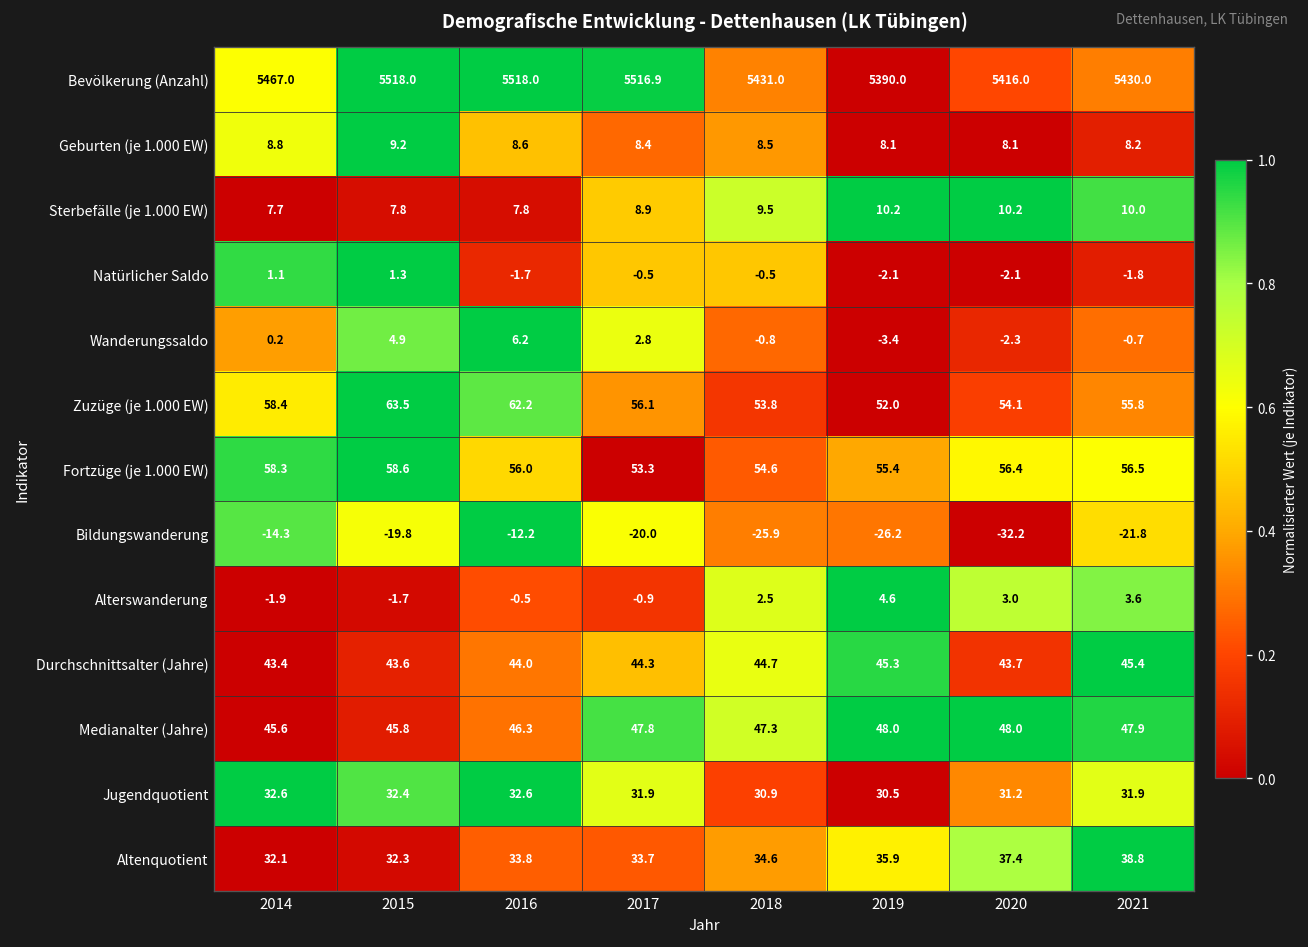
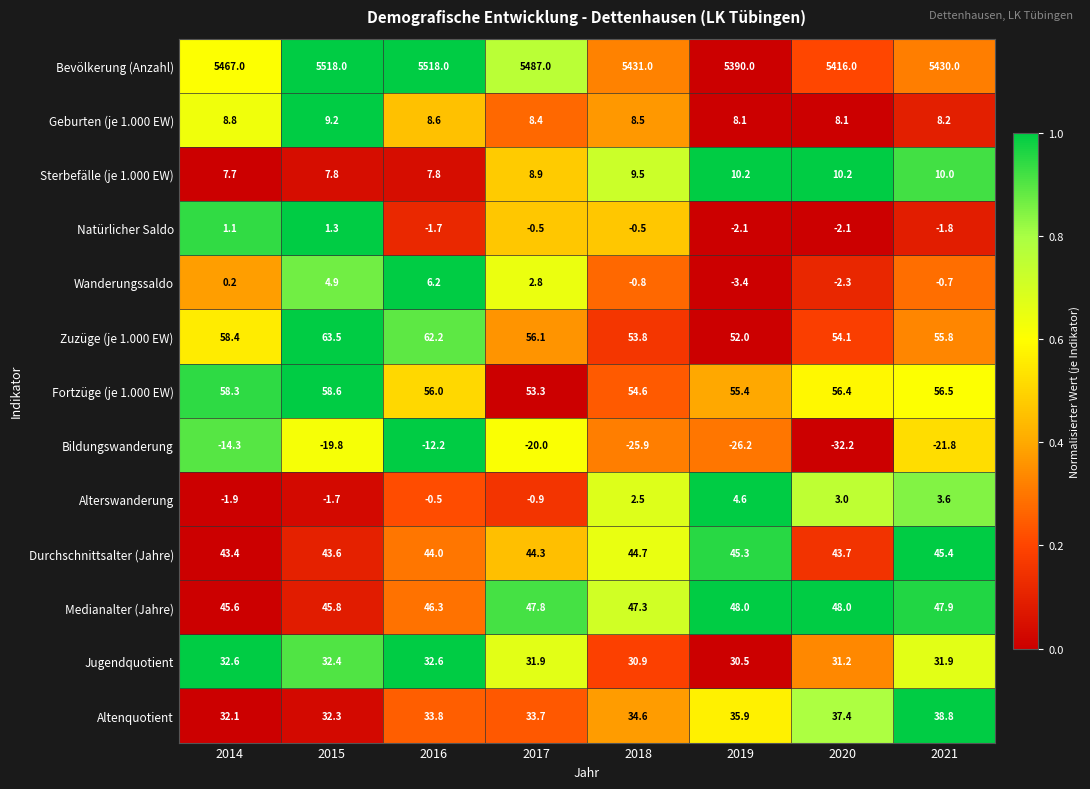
  {
    "Bevölkerung (Anzahl)": {
      "2014": 5467.0,
      "2015": 5518.0,
      "2016": 5518.0,
-     "2017": 5516.9,
+     "2017": 5487.0,
      "2018": 5431.0,
      "2019": 5390.0,
      "2020": 5416.0,
      "2021": 5430.0
    },
    "Geburten (je 1.000 EW)": {
      "2014": 8.8,
      "2015": 9.2,
      "2016": 8.6,
      "2017": 8.4,
      "2018": 8.5,
      "2019": 8.1,
      "2020": 8.1,
      "2021": 8.2
    },
    "Sterbefälle (je 1.000 EW)": {
      "2014": 7.7,
      "2015": 7.8,
      "2016": 7.8,
      "2017": 8.9,
      "2018": 9.5,
      "2019": 10.2,
      "2020": 10.2,
      "2021": 10.0
    },
    "Natürlicher Saldo": {
      "2014": 1.1,
      "2015": 1.3,
      "2016": -1.7,
      "2017": -0.5,
      "2018": -0.5,
      "2019": -2.1,
      "2020": -2.1,
      "2021": -1.8
    },
    "Wanderungssaldo": {
      "2014": 0.2,
      "2015": 4.9,
      "2016": 6.2,
      "2017": 2.8,
      "2018": -0.8,
      "2019": -3.4,
      "2020": -2.3,
      "2021": -0.7
    },
    "Zuzüge (je 1.000 EW)": {
      "2014": 58.4,
      "2015": 63.5,
      "2016": 62.2,
      "2017": 56.1,
      "2018": 53.8,
      "2019": 52.0,
      "2020": 54.1,
      "2021": 55.8
    },
    "Fortzüge (je 1.000 EW)": {
      "2014": 58.3,
      "2015": 58.6,
      "2016": 56.0,
      "2017": 53.3,
      "2018": 54.6,
      "2019": 55.4,
      "2020": 56.4,
      "2021": 56.5
    },
    "Bildungswanderung": {
      "2014": -14.3,
      "2015": -19.8,
      "2016": -12.2,
      "2017": -20.0,
      "2018": -25.9,
      "2019": -26.2,
      "2020": -32.2,
      "2021": -21.8
    },
    "Alterswanderung": {
      "2014": -1.9,
      "2015": -1.7,
      "2016": -0.5,
      "2017": -0.9,
      "2018": 2.5,
      "2019": 4.6,
      "2020": 3.0,
      "2021": 3.6
    },
    "Durchschnittsalter (Jahre)": {
      "2014": 43.4,
      "2015": 43.6,
      "2016": 44.0,
      "2017": 44.3,
      "2018": 44.7,
      "2019": 45.3,
      "2020": 43.7,
      "2021": 45.4
    },
    "Medianalter (Jahre)": {
      "2014": 45.6,
      "2015": 45.8,
      "2016": 46.3,
      "2017": 47.8,
      "2018": 47.3,
      "2019": 48.0,
      "2020": 48.0,
      "2021": 47.9
    },
    "Jugendquotient": {
      "2014": 32.6,
      "2015": 32.4,
      "2016": 32.6,
      "2017": 31.9,
      "2018": 30.9,
      "2019": 30.5,
      "2020": 31.2,
      "2021": 31.9
    },
    "Altenquotient": {
      "2014": 32.1,
      "2015": 32.3,
      "2016": 33.8,
      "2017": 33.7,
      "2018": 34.6,
      "2019": 35.9,
      "2020": 37.4,
      "2021": 38.8
    }
  }
